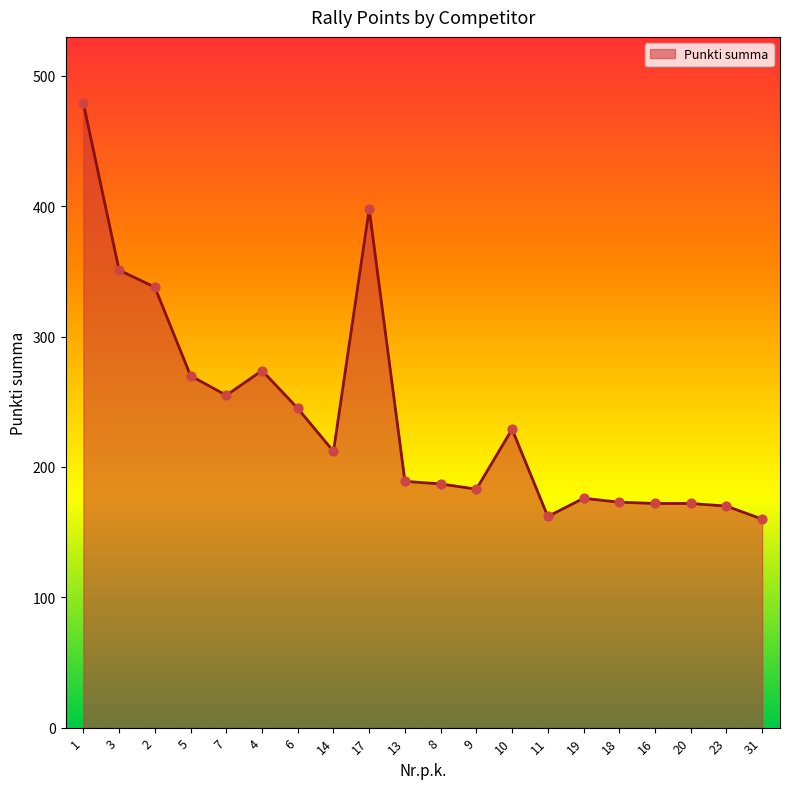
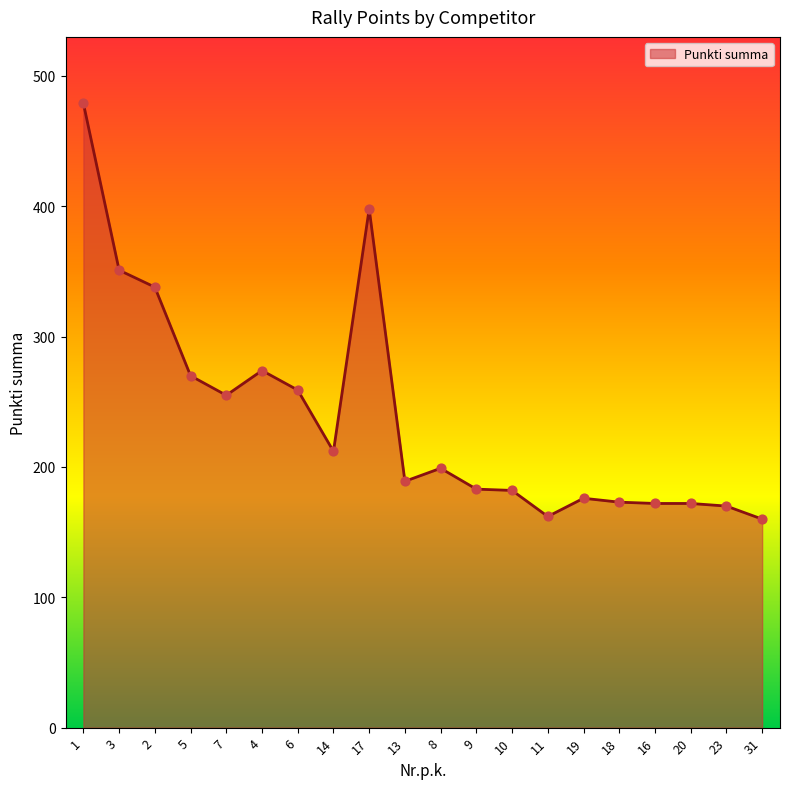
  {
    "1": 479,
    "3": 351,
    "2": 338,
    "5": 270,
    "7": 255,
    "4": 274,
-   "6": 245,
+   "6": 259,
    "14": 212,
    "17": 398,
    "13": 189,
-   "8": 187,
+   "8": 199,
    "9": 183,
-   "10": 229,
+   "10": 182,
    "11": 162,
    "19": 176,
    "18": 173,
    "16": 172,
    "20": 172,
    "23": 170,
    "31": 160
  }
